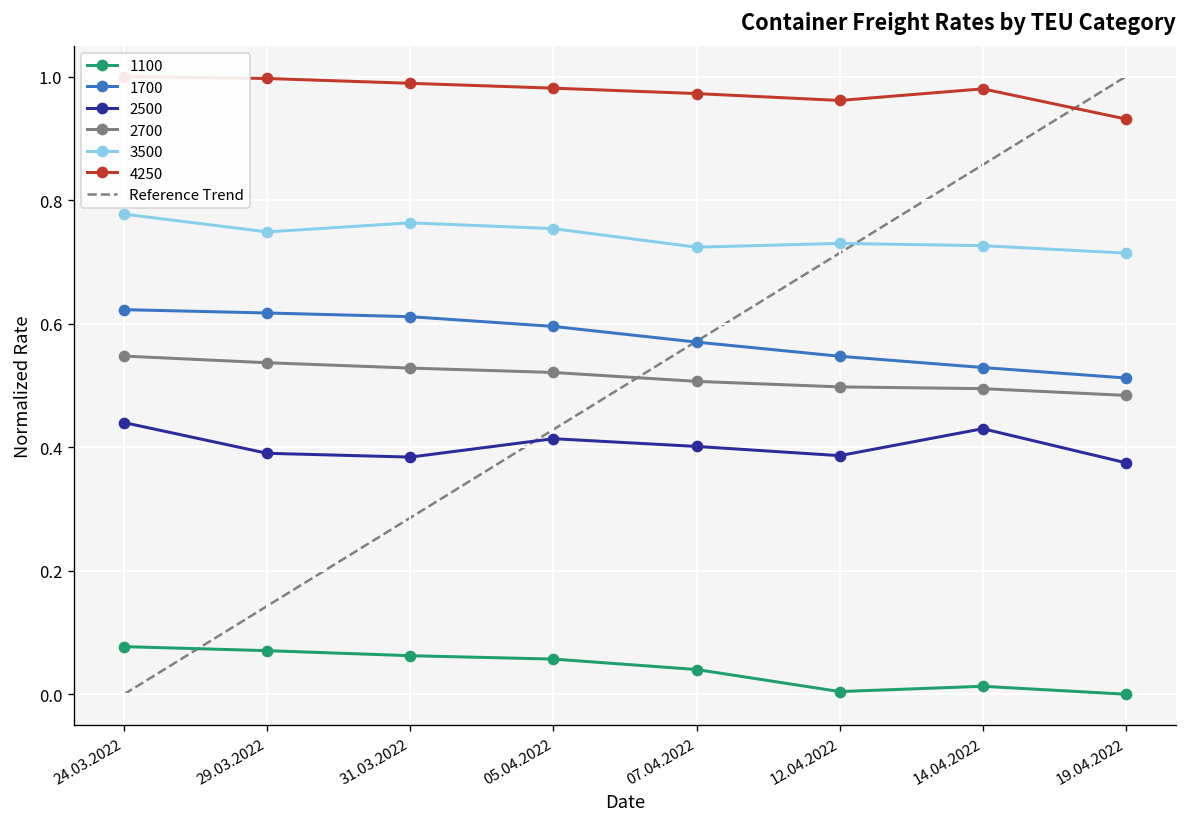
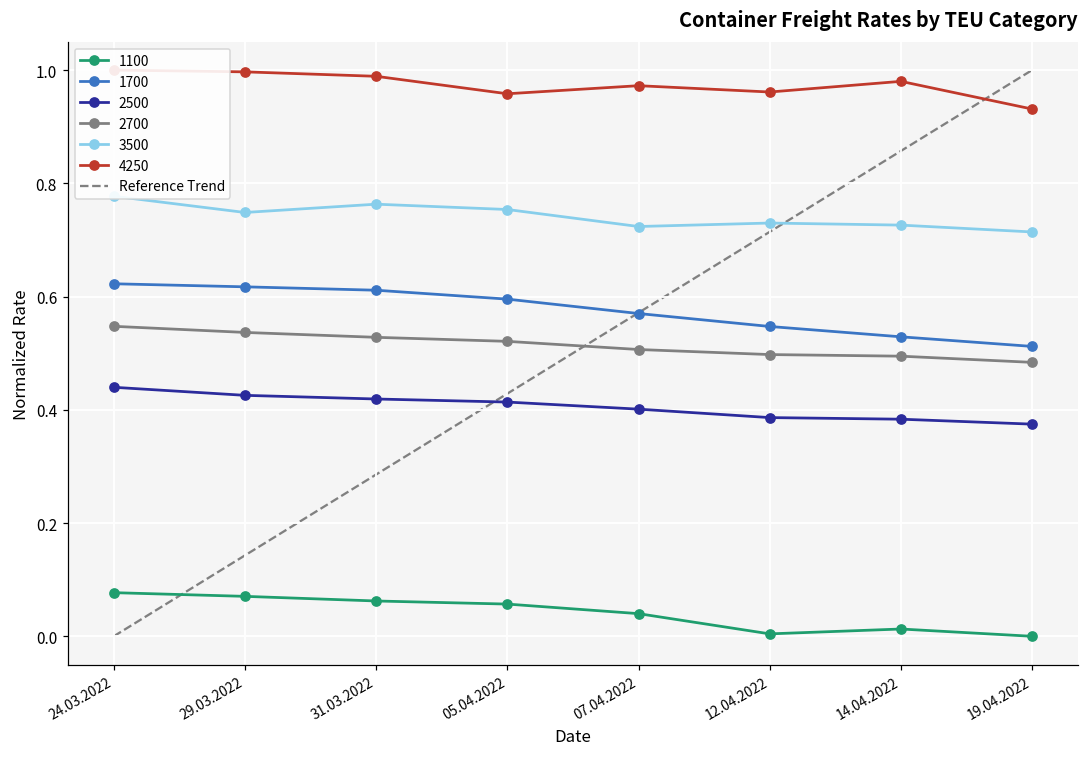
  {
    "1100": {
      "24.03.2022": 0.08,
      "29.03.2022": 0.07,
      "31.03.2022": 0.06,
      "05.04.2022": 0.06,
      "07.04.2022": 0.04,
      "12.04.2022": 0.00,
      "14.04.2022": 0.01,
      "19.04.2022": 0.00
    },
    "1700": {
      "24.03.2022": 0.62,
      "29.03.2022": 0.62,
      "31.03.2022": 0.61,
      "05.04.2022": 0.60,
      "12.04.2022": 0.55,
      "14.04.2022": 0.53,
      "19.04.2022": 0.51
    },
    "2500": {
      "24.03.2022": 0.44,
-     "29.03.2022": 0.39,
-     "31.03.2022": 0.38,
+     "29.03.2022": 0.43,
+     "31.03.2022": 0.42,
      "05.04.2022": 0.41,
      "07.04.2022": 0.40,
      "12.04.2022": 0.39,
-     "14.04.2022": 0.43,
+     "14.04.2022": 0.38,
      "19.04.2022": 0.37
    },
    "3500": {
      "29.03.2022": 0.75,
      "31.03.2022": 0.76,
      "05.04.2022": 0.75,
      "07.04.2022": 0.72,
      "12.04.2022": 0.73,
      "14.04.2022": 0.73,
      "19.04.2022": 0.71
    },
    "4250": {
      "29.03.2022": 1.00,
      "31.03.2022": 0.99,
-     "05.04.2022": 0.98,
+     "05.04.2022": 0.96,
      "07.04.2022": 0.97,
      "12.04.2022": 0.96,
      "14.04.2022": 0.98,
      "19.04.2022": 0.93
    }
  }
